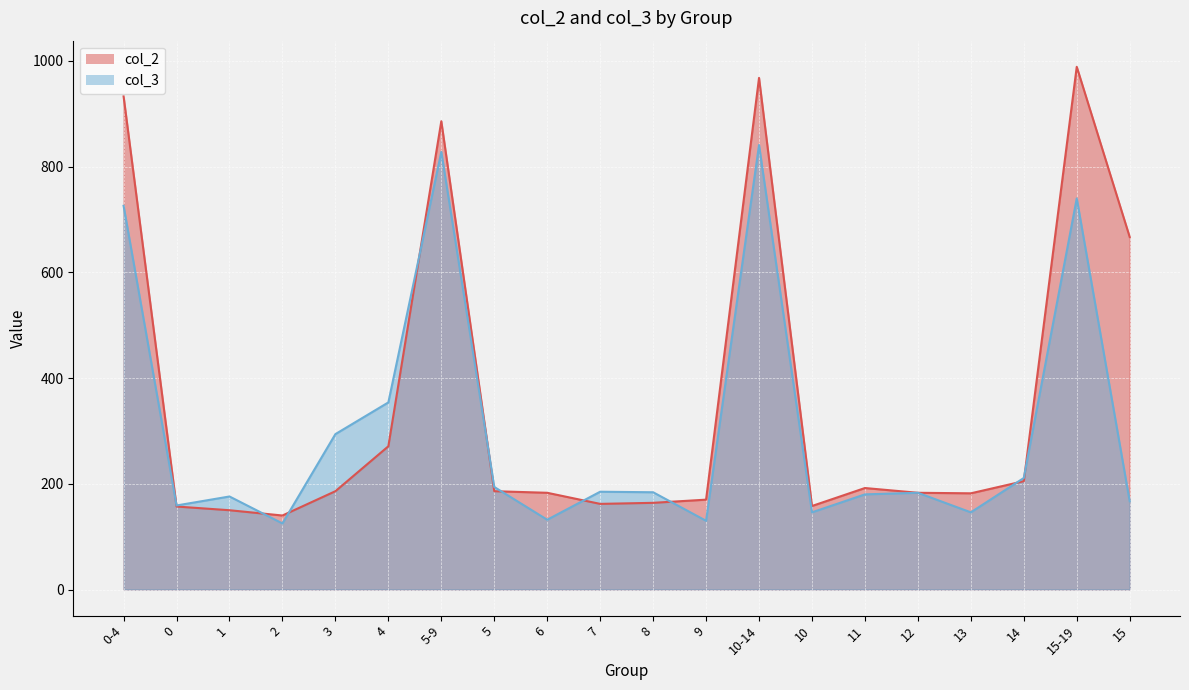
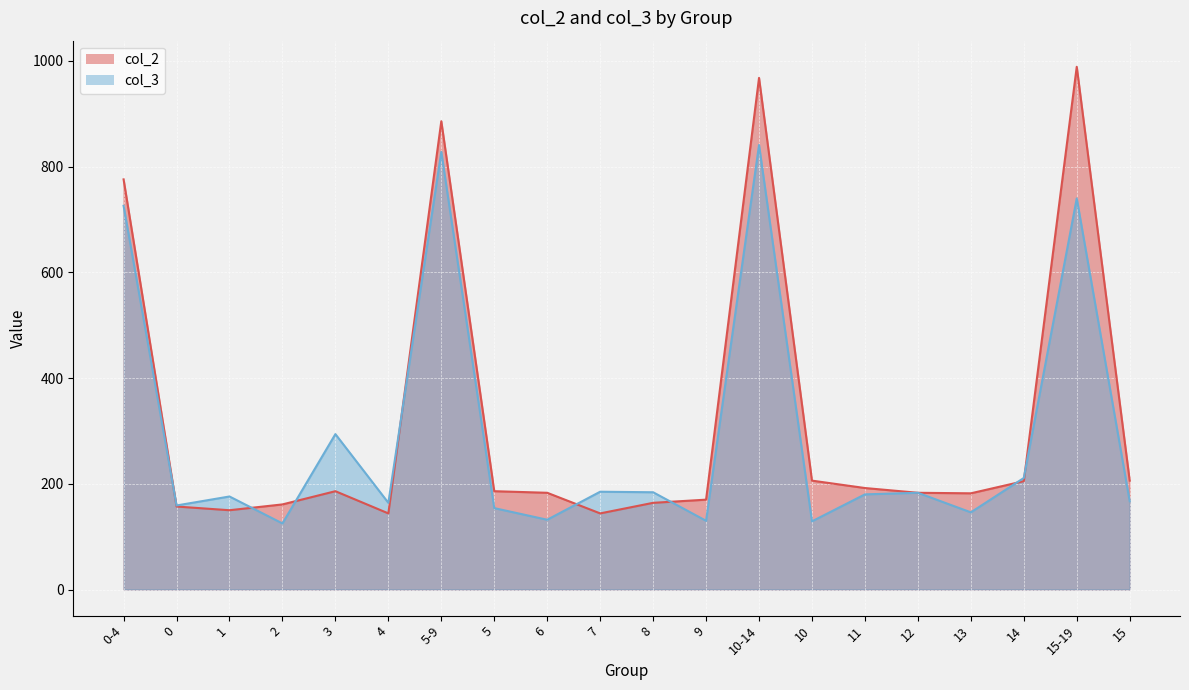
  {
    "col_2": {
-     "0-4": 930,
+     "0-4": 780,
      "1": 150,
-     "2": 140,
+     "2": 160,
      "3": 190,
-     "4": 270,
+     "4": 140,
      "5-9": 890,
      "5": 190,
      "6": 180,
-     "7": 160,
+     "7": 140,
      "8": 160,
      "9": 170,
      "10-14": 970,
-     "10": 160,
+     "10": 210,
      "11": 190,
      "13": 180,
      "14": 210,
      "15-19": 990,
-     "15": 670
+     "15": 210
    },
    "col_3": {
      "0-4": 730,
      "1": 180,
      "2": 130,
      "3": 290,
-     "4": 350,
+     "4": 160,
      "5-9": 830,
-     "5": 190,
+     "5": 150,
      "6": 130,
      "7": 190,
      "8": 180,
      "9": 130,
      "10-14": 840,
-     "10": 150,
+     "10": 130,
      "11": 180,
      "13": 150,
      "14": 210,
      "15-19": 740,
      "15": 170
    }
  }
